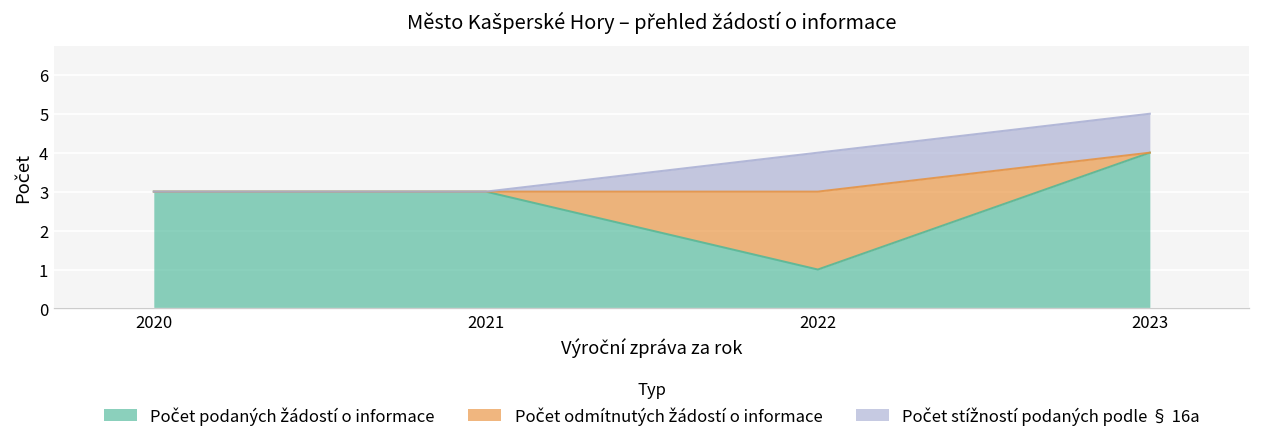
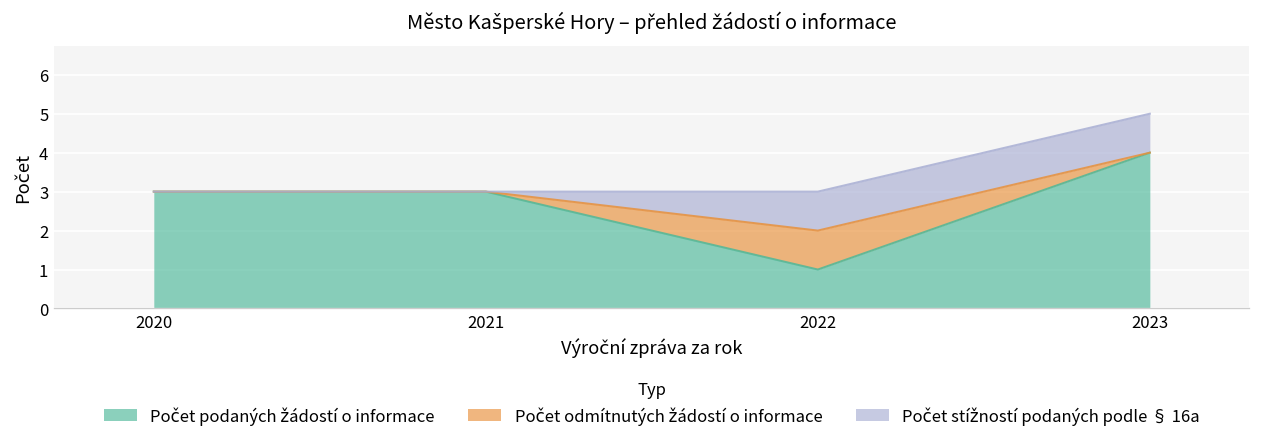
  {
    "Počet podaných žádostí o informace": {
      "2022": 1
    },
    "Počet odmítnutých žádostí o informace": {
-     "2022": 2
+     "2022": 1
    },
    "Počet stížností podaných podle § 16a": {
      "2022": 1,
      "2023": 1
    }
  }
